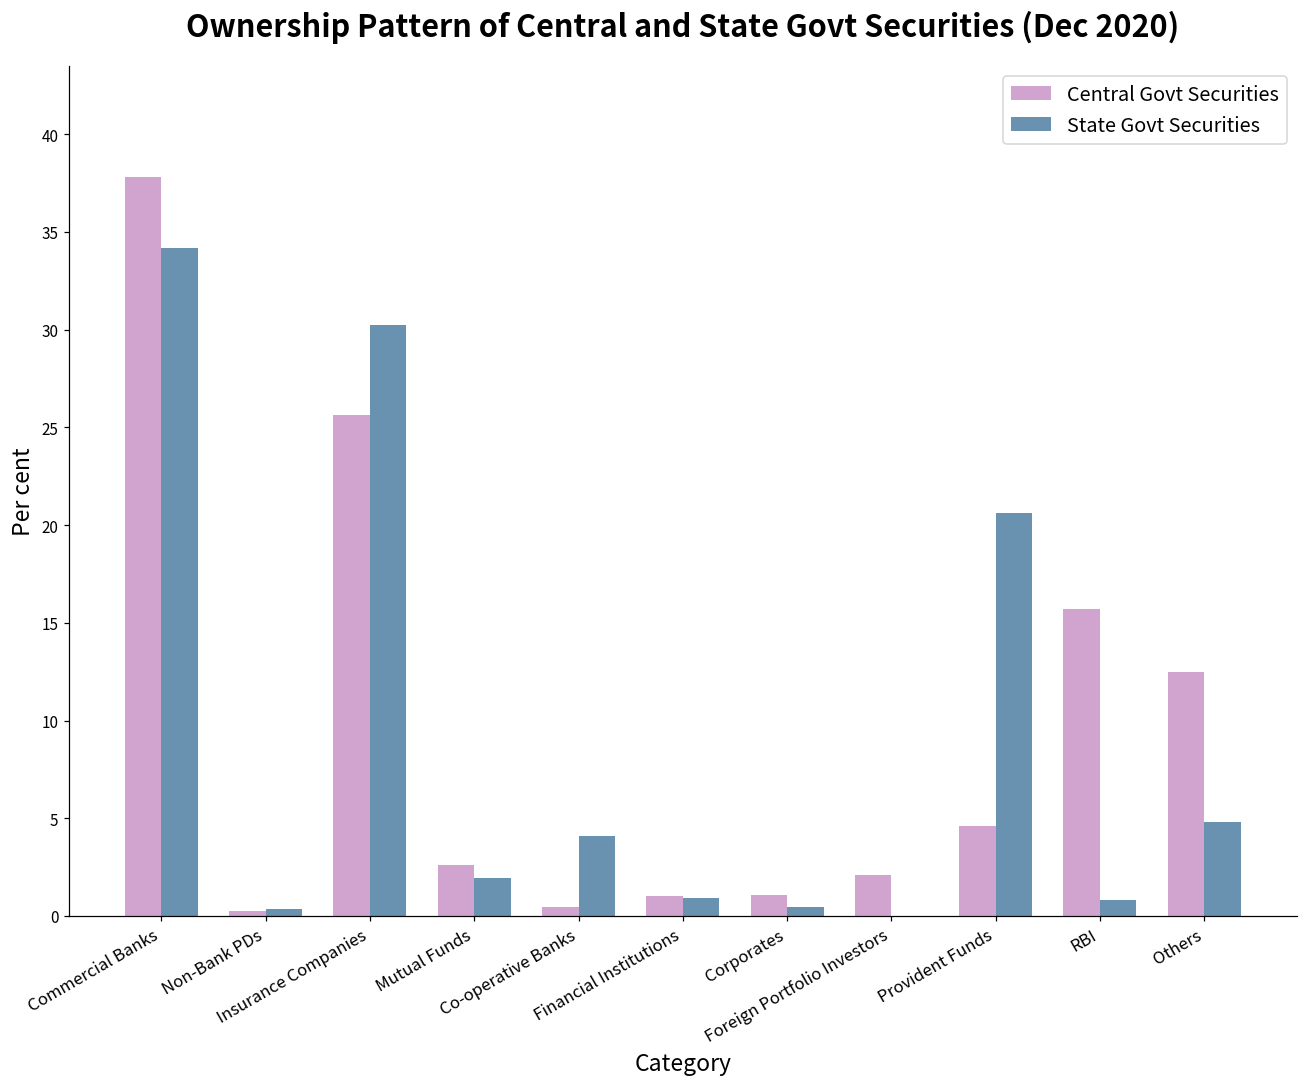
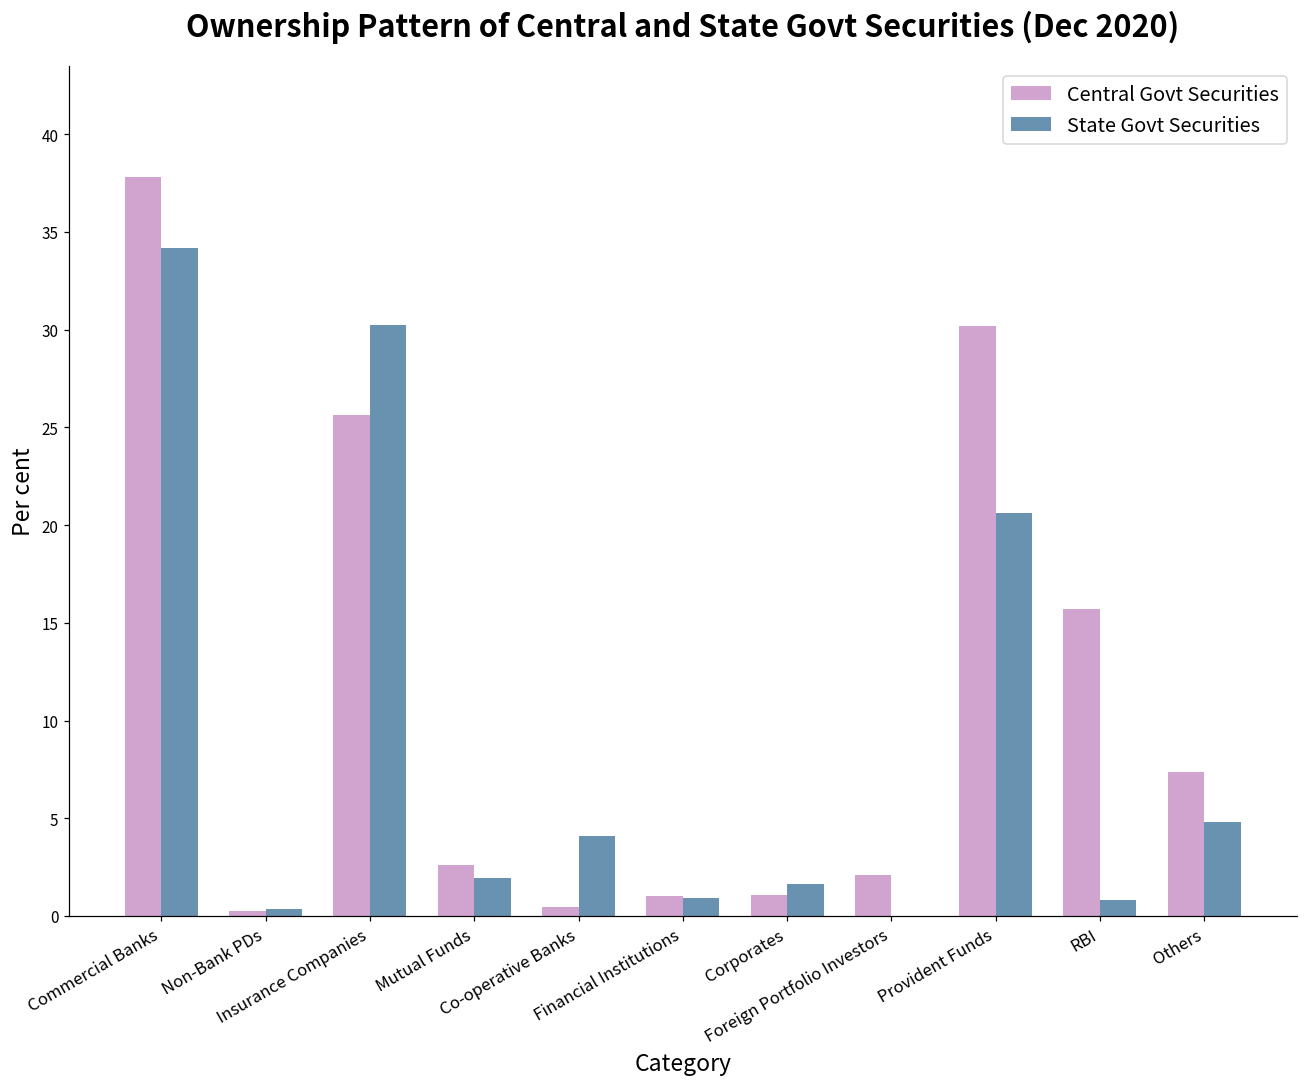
  {
    "Central Govt Securities": {
      "Commercial Banks": 37.8,
      "Non-Bank PDs": 0.3,
      "Insurance Companies": 25.6,
      "Mutual Funds": 2.6,
      "Co-operative Banks": 0.5,
      "Financial Institutions": 1.0,
      "Corporates": 1.1,
      "Foreign Portfolio Investors": 2.1,
-     "Provident Funds": 4.6,
+     "Provident Funds": 30.2,
      "RBI": 15.7,
-     "Others": 12.5
+     "Others": 7.4
    },
    "State Govt Securities": {
      "Commercial Banks": 34.2,
      "Non-Bank PDs": 0.4,
      "Insurance Companies": 30.3,
      "Mutual Funds": 1.9,
      "Co-operative Banks": 4.1,
      "Financial Institutions": 0.9,
-     "Corporates": 0.5,
+     "Corporates": 1.6,
      "Provident Funds": 20.6,
      "RBI": 0.8,
      "Others": 4.8
    }
  }
